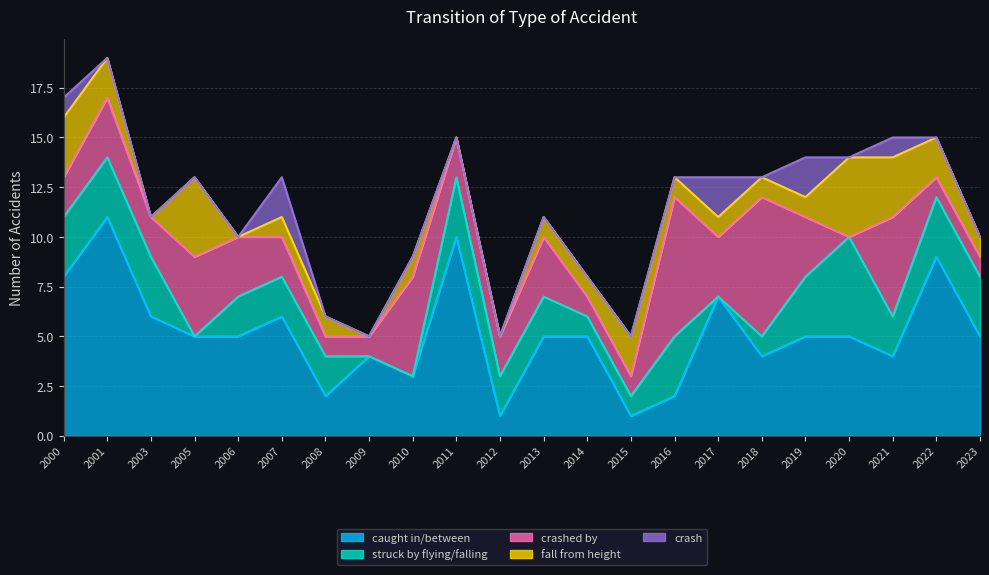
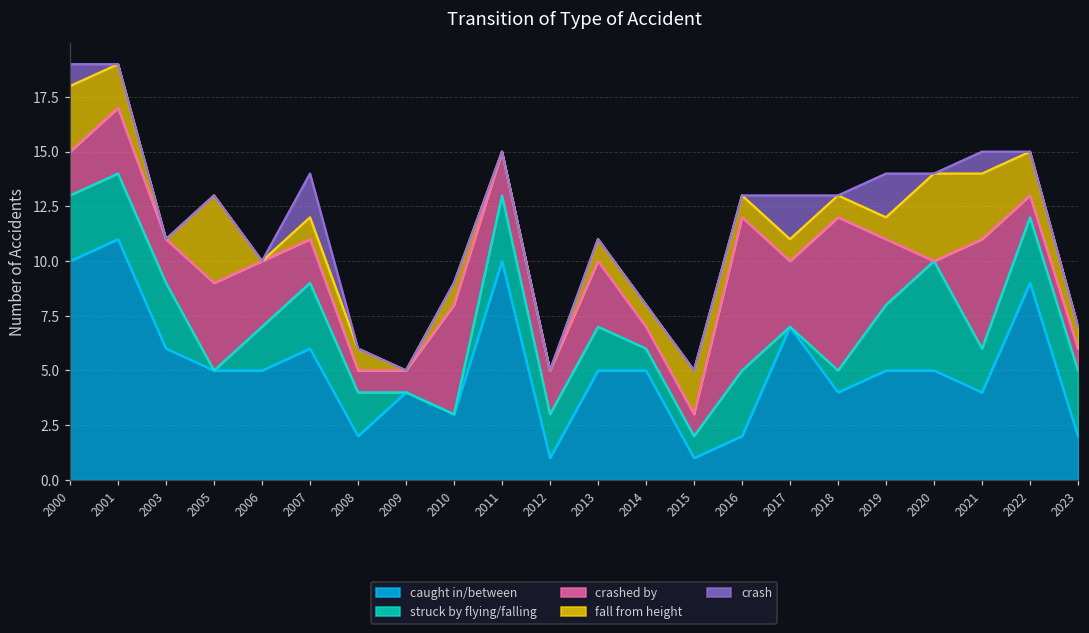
  {
    "caught in/between": {
-     "2000": 8,
+     "2000": 10,
      "2001": 11,
      "2003": 6,
      "2006": 5,
      "2007": 6,
      "2008": 2,
      "2011": 10,
      "2012": 1,
      "2013": 5,
      "2014": 5,
      "2015": 1,
      "2016": 2,
      "2018": 4,
      "2019": 5,
      "2020": 5,
      "2021": 4,
      "2022": 9,
-     "2023": 5
+     "2023": 2
    },
    "struck by flying/falling": {
      "2000": 3,
      "2001": 3,
      "2003": 3,
      "2006": 2,
-     "2007": 2,
+     "2007": 3,
      "2008": 2,
      "2011": 3,
      "2012": 2,
      "2013": 2,
      "2014": 1,
      "2015": 1,
      "2016": 3,
      "2018": 1,
      "2019": 3,
      "2021": 2,
      "2022": 3,
      "2023": 3
    },
    "crashed by": {
      "2000": 2,
      "2001": 3,
      "2005": 4,
      "2007": 2,
      "2008": 1,
      "2010": 5,
      "2013": 3,
      "2014": 1,
      "2015": 1,
      "2016": 7,
      "2017": 3,
      "2018": 7,
      "2019": 3,
      "2021": 5,
      "2022": 1,
      "2023": 1
    },
    "fall from height": {
      "2000": 3,
      "2007": 1,
      "2017": 1,
      "2019": 1,
      "2021": 3
    },
    "crash": {
      "2000": 1,
      "2007": 2,
      "2017": 2,
      "2019": 2,
      "2021": 1
    }
  }
